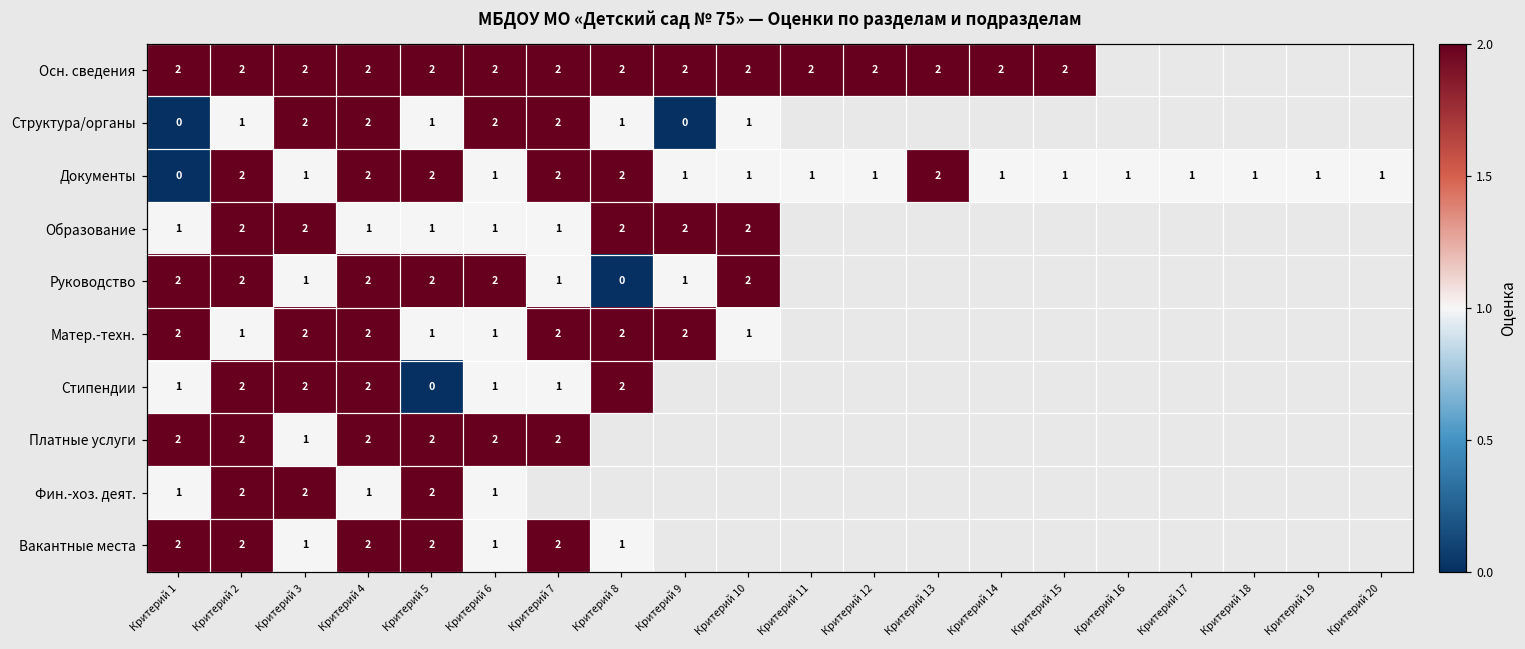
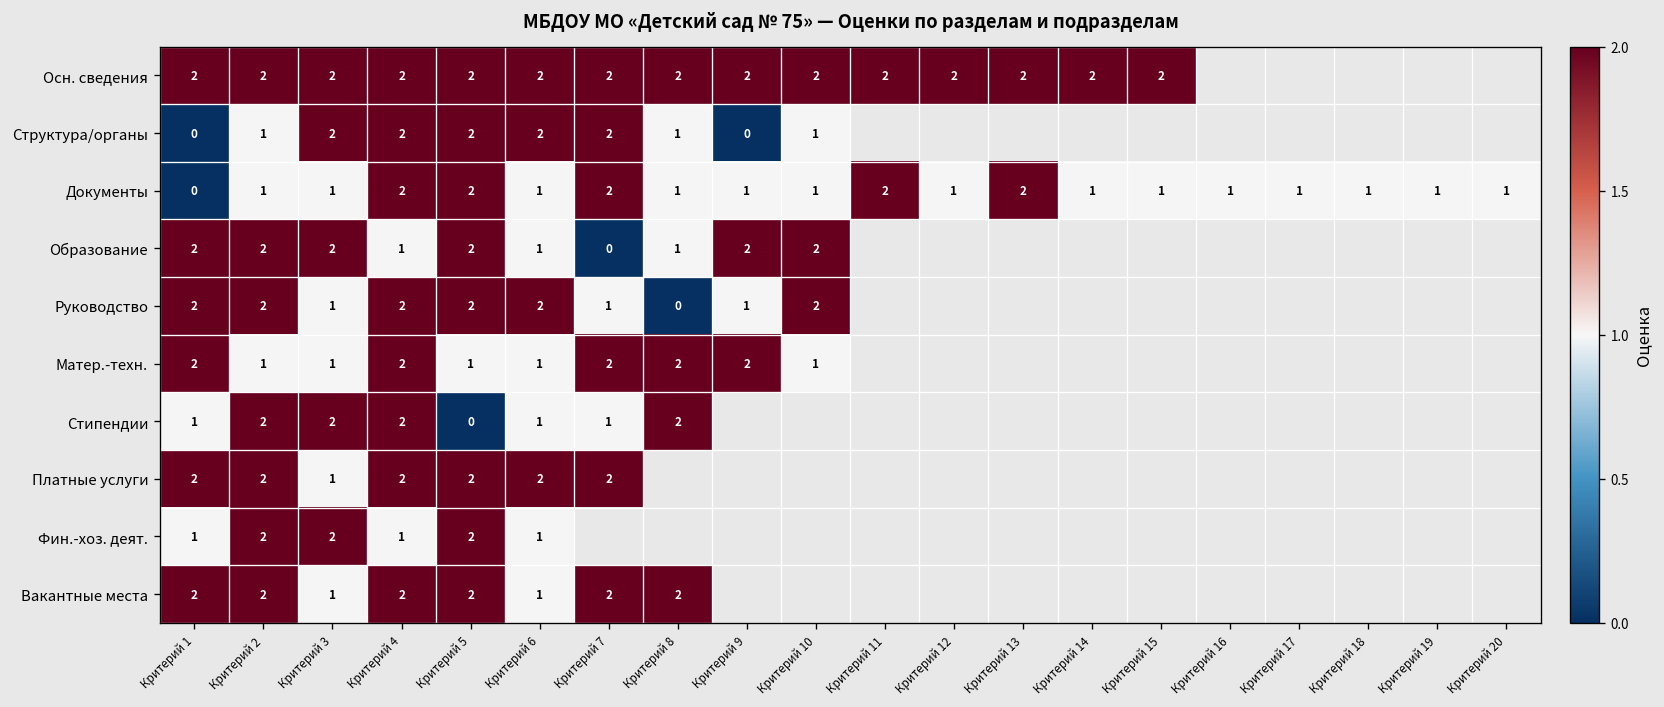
  {
    "Осн. сведения": {
      "Критерий 1": 2,
      "Критерий 2": 2,
      "Критерий 3": 2,
      "Критерий 4": 2,
      "Критерий 5": 2,
      "Критерий 6": 2,
      "Критерий 7": 2,
      "Критерий 8": 2,
      "Критерий 9": 2,
      "Критерий 10": 2,
      "Критерий 11": 2,
      "Критерий 12": 2,
      "Критерий 13": 2,
      "Критерий 14": 2,
      "Критерий 15": 2
    },
    "Структура/органы": {
      "Критерий 1": 0,
      "Критерий 2": 1,
      "Критерий 3": 2,
      "Критерий 4": 2,
-     "Критерий 5": 1,
+     "Критерий 5": 2,
      "Критерий 6": 2,
      "Критерий 7": 2,
      "Критерий 8": 1,
      "Критерий 9": 0,
      "Критерий 10": 1
    },
    "Документы": {
      "Критерий 1": 0,
-     "Критерий 2": 2,
+     "Критерий 2": 1,
      "Критерий 3": 1,
      "Критерий 4": 2,
      "Критерий 5": 2,
      "Критерий 6": 1,
      "Критерий 7": 2,
-     "Критерий 8": 2,
+     "Критерий 8": 1,
      "Критерий 9": 1,
      "Критерий 10": 1,
-     "Критерий 11": 1,
+     "Критерий 11": 2,
      "Критерий 12": 1,
      "Критерий 13": 2,
      "Критерий 14": 1,
      "Критерий 15": 1,
      "Критерий 16": 1,
      "Критерий 17": 1,
      "Критерий 18": 1,
      "Критерий 19": 1,
      "Критерий 20": 1
    },
    "Образование": {
-     "Критерий 1": 1,
+     "Критерий 1": 2,
      "Критерий 2": 2,
      "Критерий 3": 2,
      "Критерий 4": 1,
-     "Критерий 5": 1,
+     "Критерий 5": 2,
      "Критерий 6": 1,
-     "Критерий 7": 1,
-     "Критерий 8": 2,
+     "Критерий 7": 0,
+     "Критерий 8": 1,
      "Критерий 9": 2,
      "Критерий 10": 2
    },
    "Руководство": {
      "Критерий 1": 2,
      "Критерий 2": 2,
      "Критерий 3": 1,
      "Критерий 4": 2,
      "Критерий 5": 2,
      "Критерий 6": 2,
      "Критерий 7": 1,
      "Критерий 8": 0,
      "Критерий 9": 1,
      "Критерий 10": 2
    },
    "Матер.-техн.": {
      "Критерий 1": 2,
      "Критерий 2": 1,
-     "Критерий 3": 2,
+     "Критерий 3": 1,
      "Критерий 4": 2,
      "Критерий 5": 1,
      "Критерий 6": 1,
      "Критерий 7": 2,
      "Критерий 8": 2,
      "Критерий 9": 2,
      "Критерий 10": 1
    },
    "Стипендии": {
      "Критерий 1": 1,
      "Критерий 2": 2,
      "Критерий 3": 2,
      "Критерий 4": 2,
      "Критерий 5": 0,
      "Критерий 6": 1,
      "Критерий 7": 1,
      "Критерий 8": 2
    },
    "Платные услуги": {
      "Критерий 1": 2,
      "Критерий 2": 2,
      "Критерий 3": 1,
      "Критерий 4": 2,
      "Критерий 5": 2,
      "Критерий 6": 2,
      "Критерий 7": 2
    },
    "Фин.-хоз. деят.": {
      "Критерий 1": 1,
      "Критерий 2": 2,
      "Критерий 3": 2,
      "Критерий 4": 1,
      "Критерий 5": 2,
      "Критерий 6": 1
    },
    "Вакантные места": {
      "Критерий 1": 2,
      "Критерий 2": 2,
      "Критерий 3": 1,
      "Критерий 4": 2,
      "Критерий 5": 2,
      "Критерий 6": 1,
      "Критерий 7": 2,
-     "Критерий 8": 1
+     "Критерий 8": 2
    }
  }
